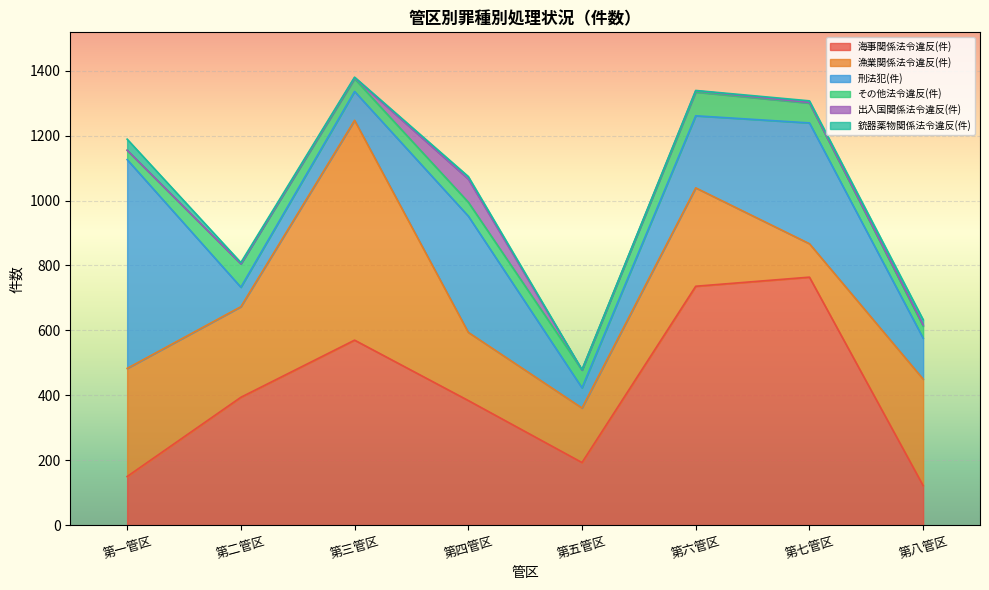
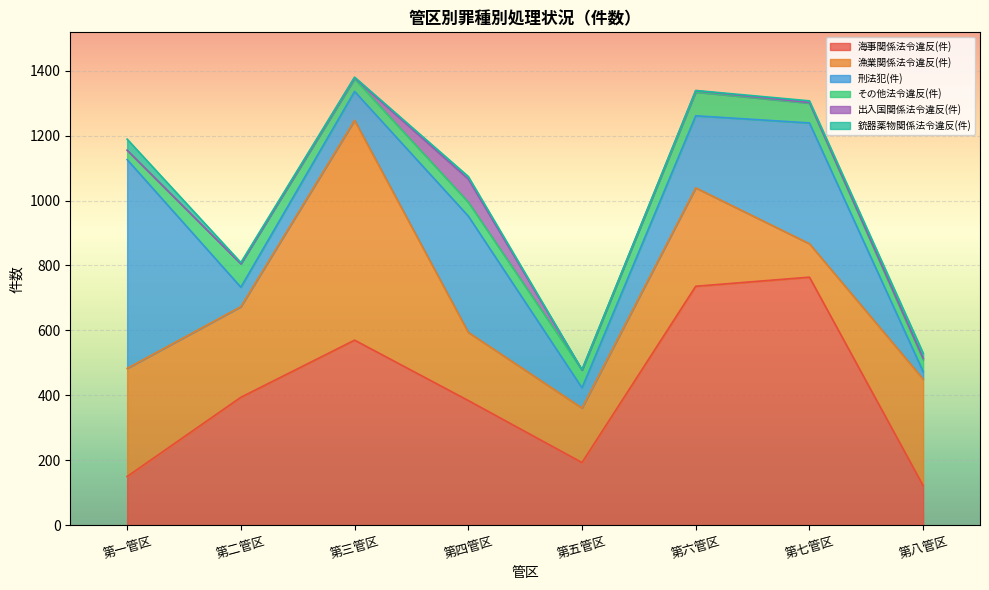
  {
    "刑法犯(件)": {
      "第一管区": 640,
      "第二管区": 60,
      "第三管区": 90,
      "第四管区": 360,
      "第五管区": 60,
      "第六管区": 220,
      "第七管区": 370,
-     "第八管区": 130
+     "第八管区": 20
    },
    "出入国関係法令違反(件)": {
      "第四管区": 70
    }
  }
